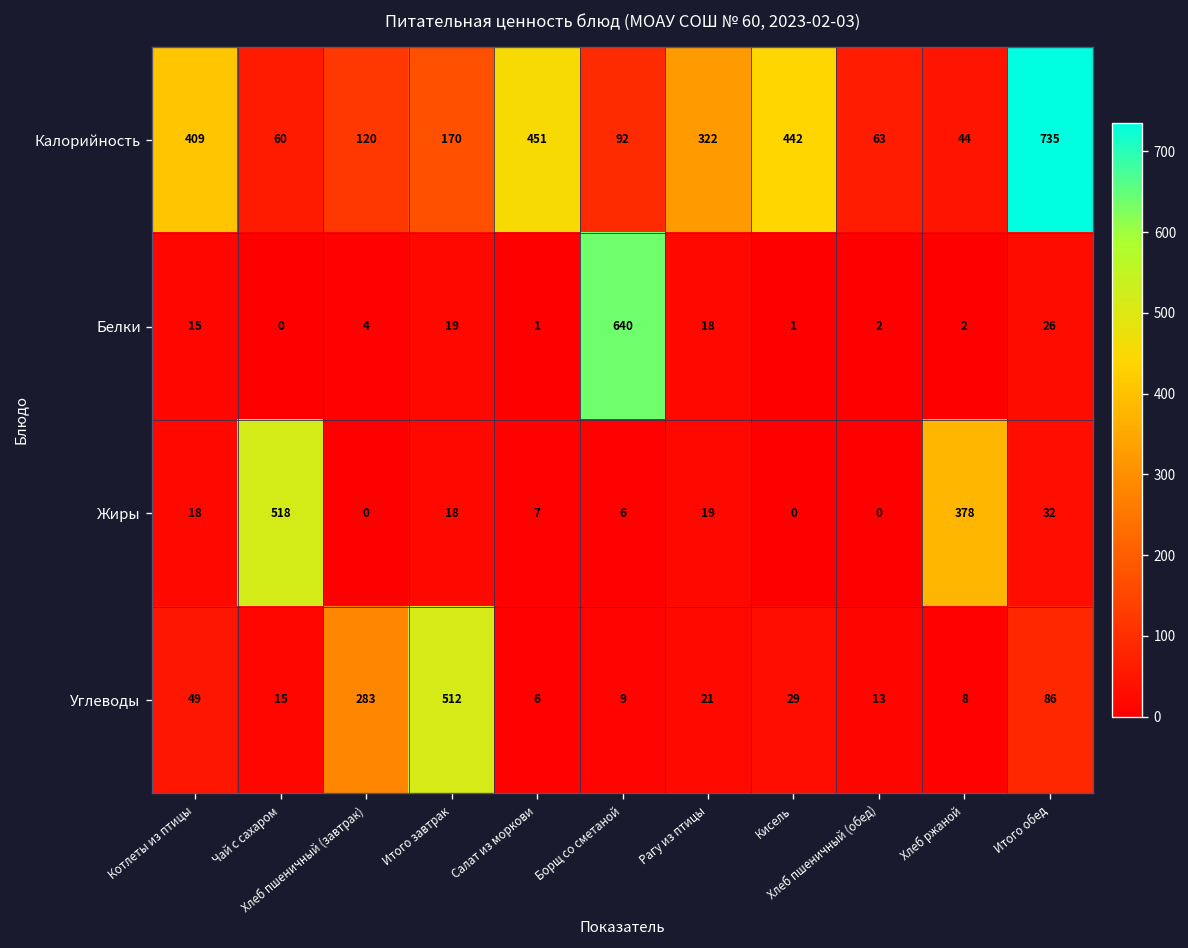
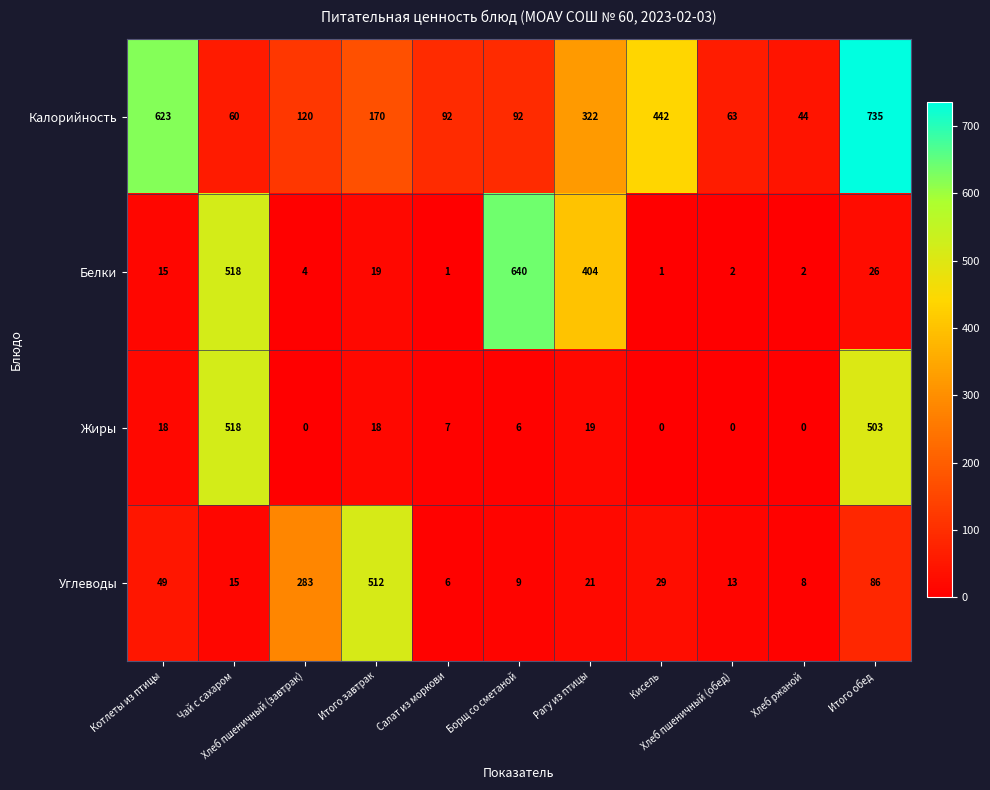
  {
    "Калорийность": {
-     "Котлеты из птицы": 409,
+     "Котлеты из птицы": 623,
      "Чай с сахаром": 60,
      "Хлеб пшеничный (завтрак)": 120,
      "Итого завтрак": 170,
-     "Салат из моркови": 451,
+     "Салат из моркови": 92,
      "Борщ со сметаной": 92,
      "Рагу из птицы": 322,
      "Кисель": 442,
      "Хлеб пшеничный (обед)": 63,
      "Хлеб ржаной": 44,
      "Итого обед": 735
    },
    "Белки": {
      "Котлеты из птицы": 15,
-     "Чай с сахаром": 0,
+     "Чай с сахаром": 518,
      "Хлеб пшеничный (завтрак)": 4,
      "Итого завтрак": 19,
      "Салат из моркови": 1,
      "Борщ со сметаной": 640,
-     "Рагу из птицы": 18,
+     "Рагу из птицы": 404,
      "Кисель": 1,
      "Хлеб пшеничный (обед)": 2,
      "Хлеб ржаной": 2,
      "Итого обед": 26
    },
    "Жиры": {
      "Котлеты из птицы": 18,
      "Чай с сахаром": 518,
      "Хлеб пшеничный (завтрак)": 0,
      "Итого завтрак": 18,
      "Салат из моркови": 7,
      "Борщ со сметаной": 6,
      "Рагу из птицы": 19,
      "Кисель": 0,
      "Хлеб пшеничный (обед)": 0,
-     "Хлеб ржаной": 378,
-     "Итого обед": 32
+     "Хлеб ржаной": 0,
+     "Итого обед": 503
    },
    "Углеводы": {
      "Котлеты из птицы": 49,
      "Чай с сахаром": 15,
      "Хлеб пшеничный (завтрак)": 283,
      "Итого завтрак": 512,
      "Салат из моркови": 6,
      "Борщ со сметаной": 9,
      "Рагу из птицы": 21,
      "Кисель": 29,
      "Хлеб пшеничный (обед)": 13,
      "Хлеб ржаной": 8,
      "Итого обед": 86
    }
  }
